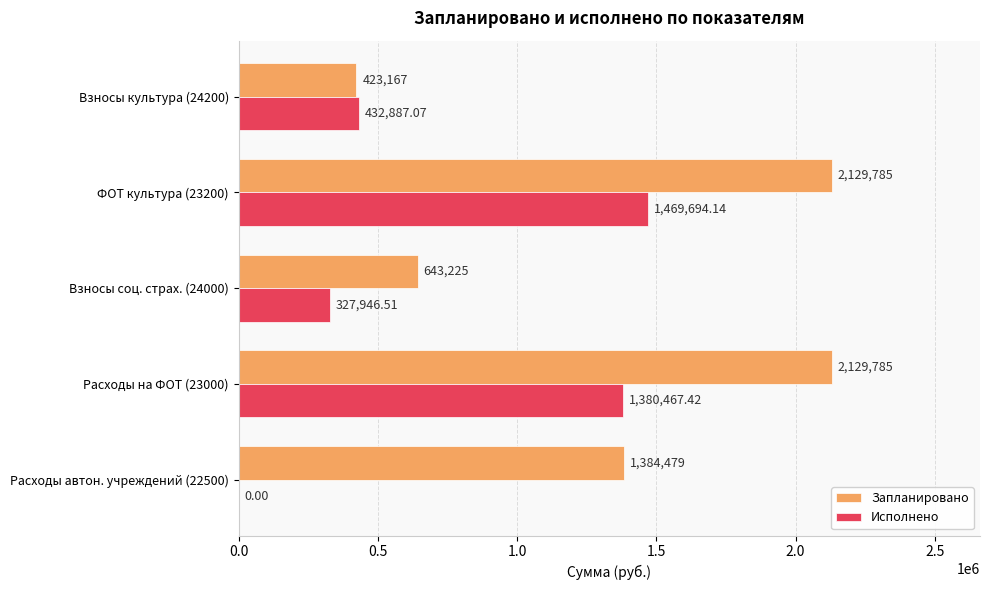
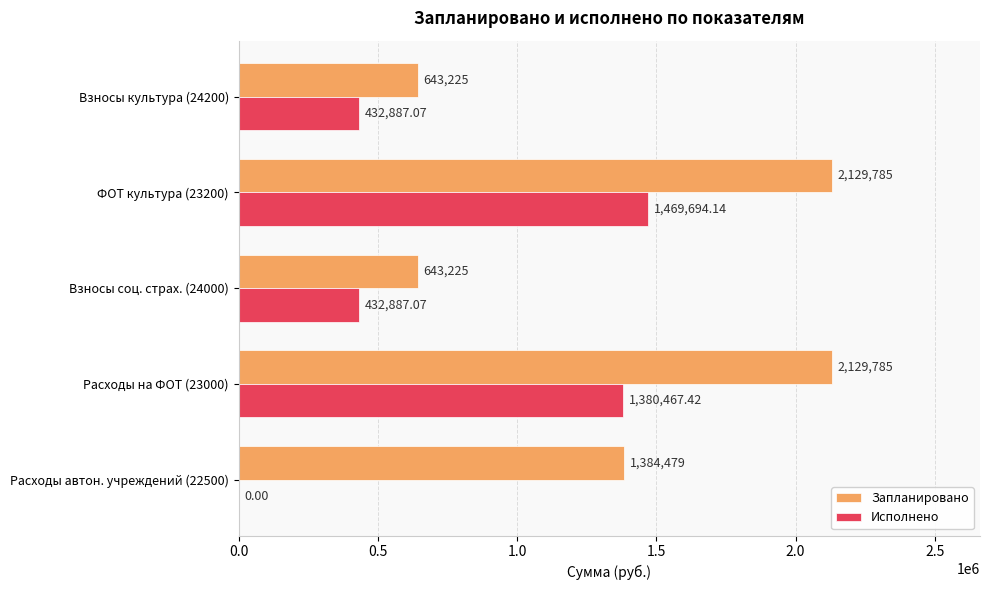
  {
    "Запланировано": {
-     "Взносы культура (24200)": "423,167",
+     "Взносы культура (24200)": "643,225",
      "ФОТ культура (23200)": "2,129,785",
      "Взносы соц. страх. (24000)": "643,225",
      "Расходы на ФОТ (23000)": "2,129,785",
      "Расходы автон. учреждений (22500)": "1,384,479"
    },
    "Исполнено": {
      "Взносы культура (24200)": "432,887.07",
      "ФОТ культура (23200)": "1,469,694.14",
-     "Взносы соц. страх. (24000)": "327,946.51",
+     "Взносы соц. страх. (24000)": "432,887.07",
      "Расходы на ФОТ (23000)": "1,380,467.42",
      "Расходы автон. учреждений (22500)": "0.00"
    }
  }
